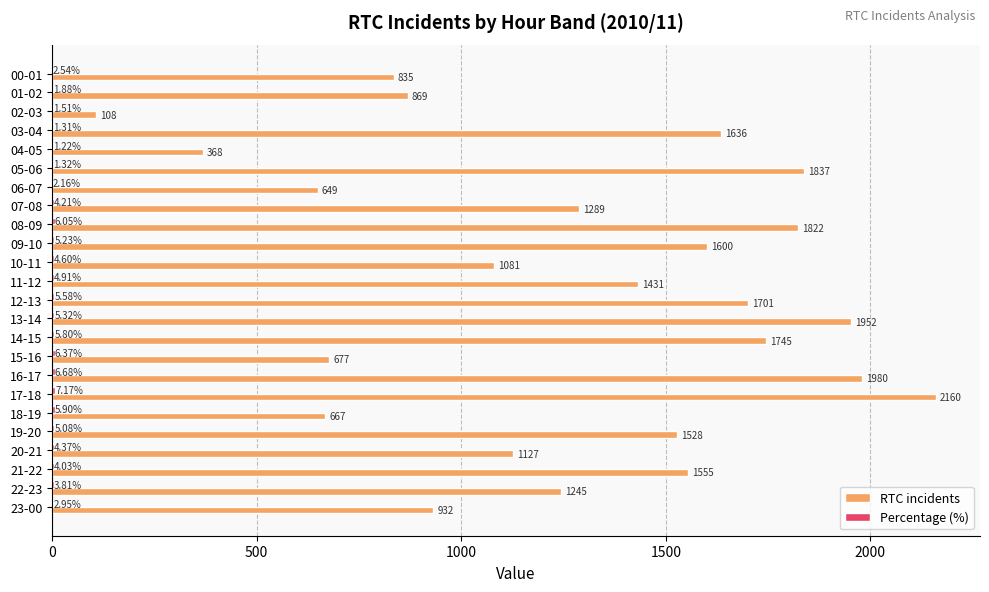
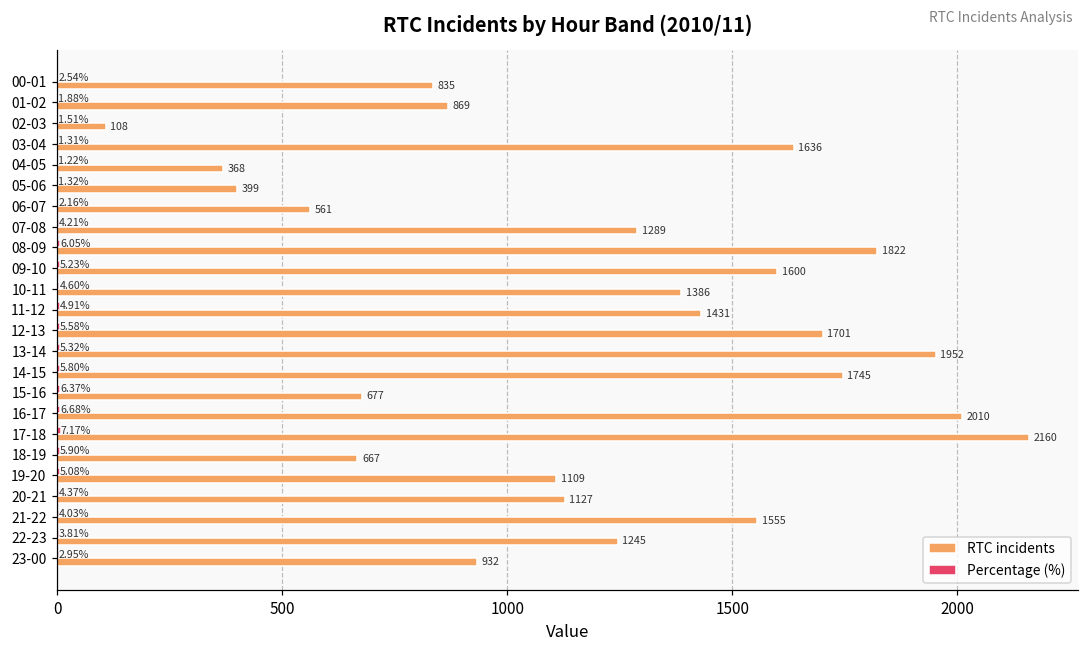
  {
    "RTC incidents": {
      "00-01": "835",
      "01-02": "869",
      "02-03": "108",
      "03-04": "1636",
      "04-05": "368",
-     "05-06": "1837",
-     "06-07": "649",
+     "05-06": "399",
+     "06-07": "561",
      "07-08": "1289",
      "08-09": "1822",
      "09-10": "1600",
-     "10-11": "1081",
+     "10-11": "1386",
      "11-12": "1431",
      "12-13": "1701",
      "13-14": "1952",
      "14-15": "1745",
      "15-16": "677",
-     "16-17": "1980",
+     "16-17": "2010",
      "17-18": "2160",
      "18-19": "667",
-     "19-20": "1528",
+     "19-20": "1109",
      "20-21": "1127",
      "21-22": "1555",
      "22-23": "1245",
      "23-00": "932"
    },
    "Percentage (%)": {
      "00-01": "2.54%",
      "01-02": "1.88%",
      "02-03": "1.51%",
      "03-04": "1.31%",
      "04-05": "1.22%",
      "05-06": "1.32%",
      "06-07": "2.16%",
      "07-08": "4.21%",
      "08-09": "6.05%",
      "09-10": "5.23%",
      "10-11": "4.60%",
      "11-12": "4.91%",
      "12-13": "5.58%",
      "13-14": "5.32%",
      "14-15": "5.80%",
      "15-16": "6.37%",
      "16-17": "6.68%",
      "17-18": "7.17%",
      "18-19": "5.90%",
      "19-20": "5.08%",
      "20-21": "4.37%",
      "21-22": "4.03%",
      "22-23": "3.81%",
      "23-00": "2.95%"
    }
  }
